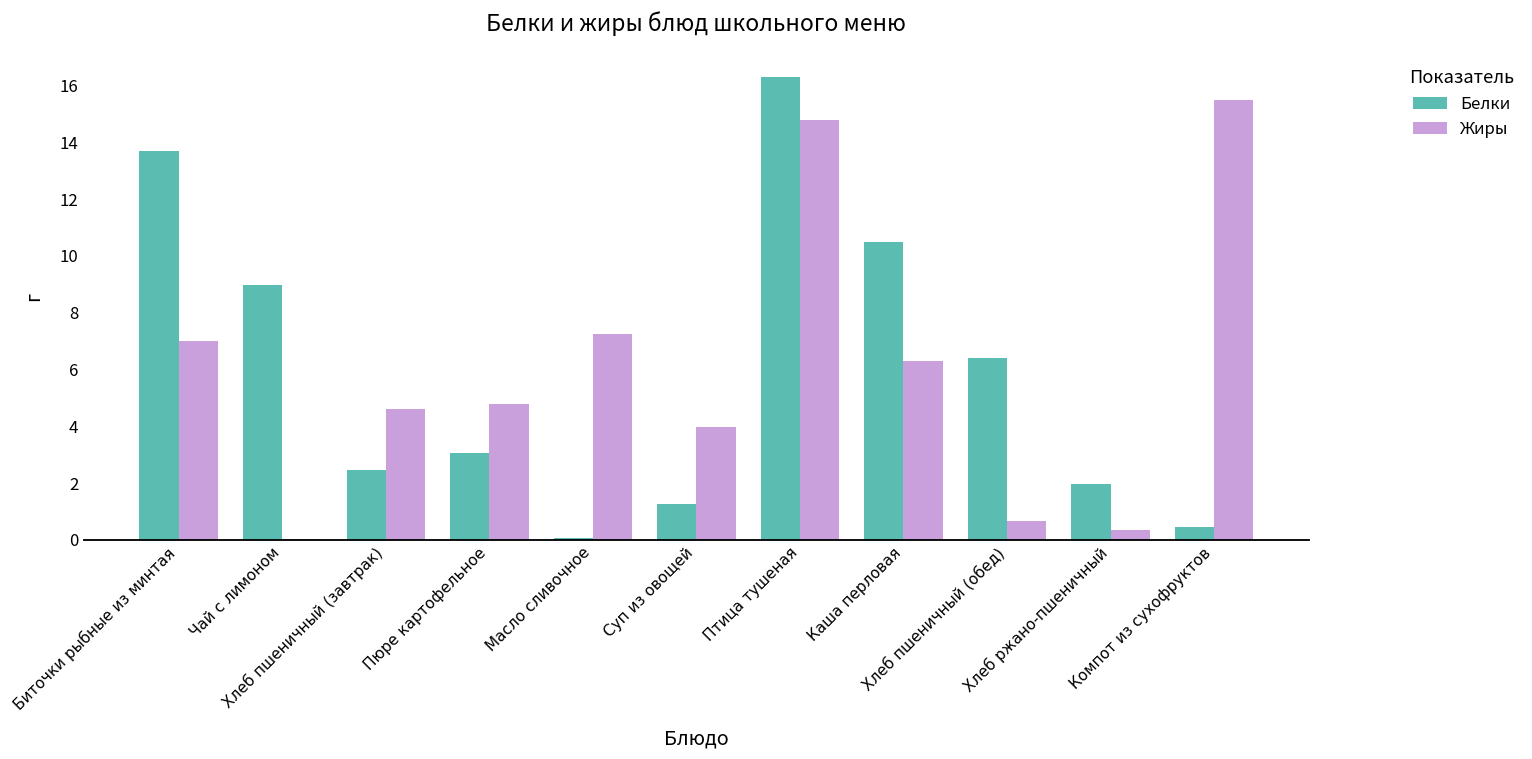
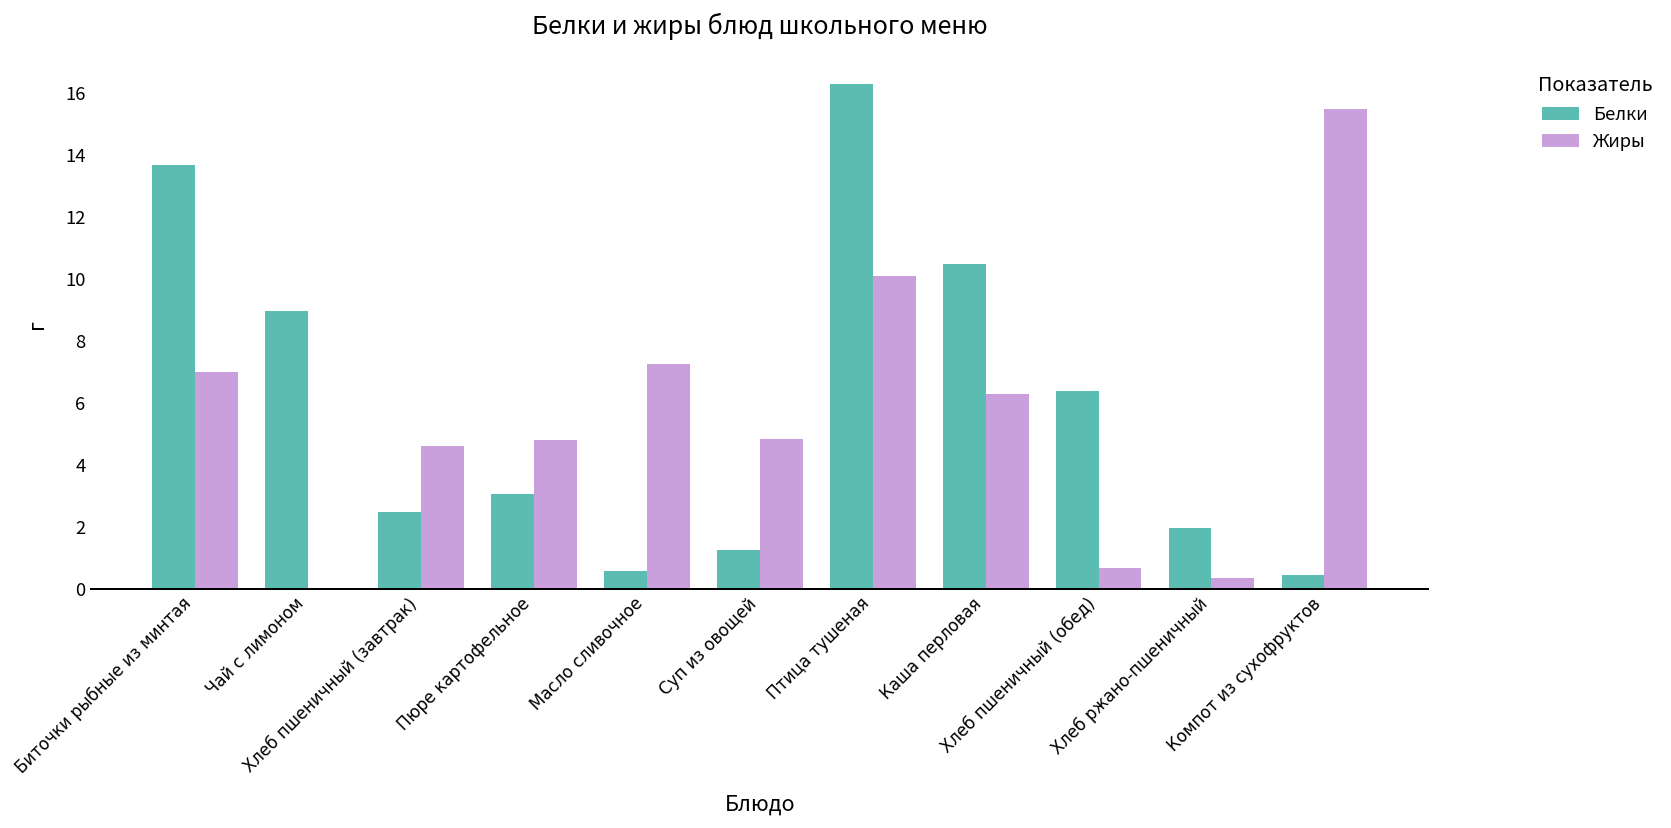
  {
    "Белки": {
      "Биточки рыбные из минтая": 13.7,
      "Чай с лимоном": 9.0,
      "Хлеб пшеничный (завтрак)": 2.5,
      "Пюре картофельное": 3.1,
-     "Масло сливочное": 0.1,
+     "Масло сливочное": 0.6,
      "Суп из овощей": 1.3,
      "Птица тушеная": 16.3,
      "Каша перловая": 10.5,
      "Хлеб пшеничный (обед)": 6.4,
      "Хлеб ржано-пшеничный": 2.0,
      "Компот из сухофруктов": 0.5
    },
    "Жиры": {
      "Биточки рыбные из минтая": 7.0,
      "Хлеб пшеничный (завтрак)": 4.6,
      "Пюре картофельное": 4.8,
      "Масло сливочное": 7.3,
-     "Суп из овощей": 4.0,
-     "Птица тушеная": 14.8,
+     "Суп из овощей": 4.8,
+     "Птица тушеная": 10.1,
      "Каша перловая": 6.3,
      "Хлеб пшеничный (обед)": 0.7,
      "Хлеб ржано-пшеничный": 0.4,
      "Компот из сухофруктов": 15.5
    }
  }
